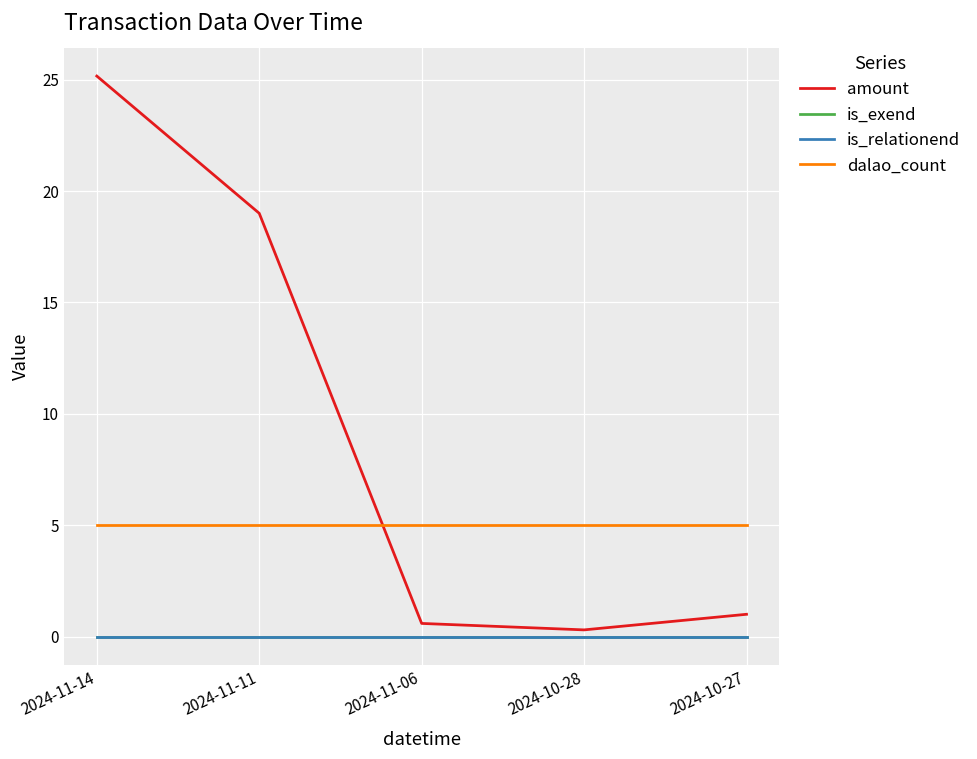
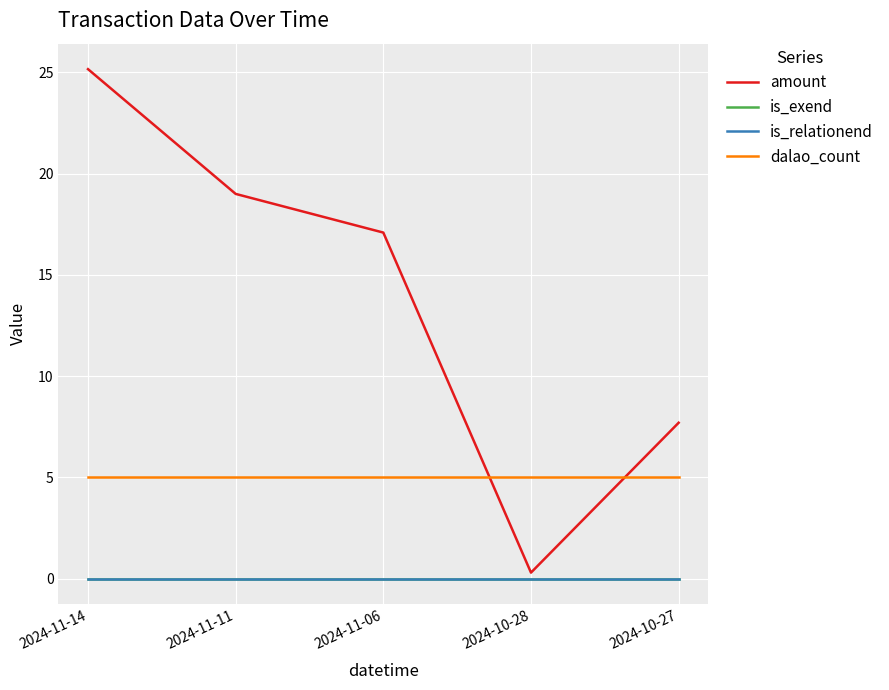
  {
    "amount": {
      "2024-11-14": 25.2,
      "2024-11-11": 19.0,
-     "2024-11-06": 0.6,
+     "2024-11-06": 17.1,
      "2024-10-28": 0.3,
-     "2024-10-27": 1.0
+     "2024-10-27": 7.7
    },
    "is_relationend": {
      "2024-11-14": 0.0,
      "2024-11-11": 0.0,
      "2024-11-06": 0.0,
      "2024-10-28": 0.0,
      "2024-10-27": 0.0
    },
    "dalao_count": {
      "2024-11-14": 5.0,
      "2024-11-11": 5.0,
      "2024-11-06": 5.0,
      "2024-10-28": 5.0,
      "2024-10-27": 5.0
    }
  }
